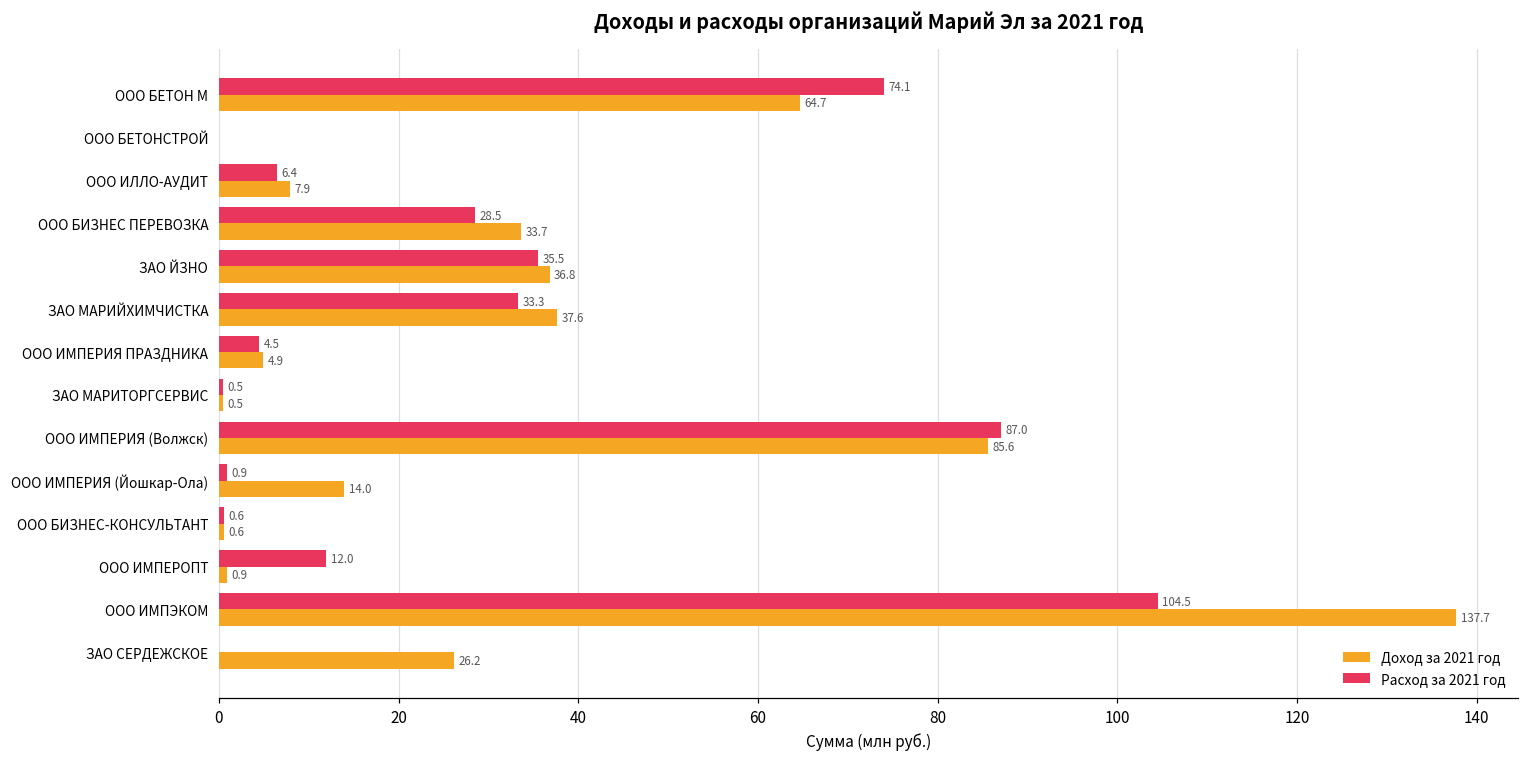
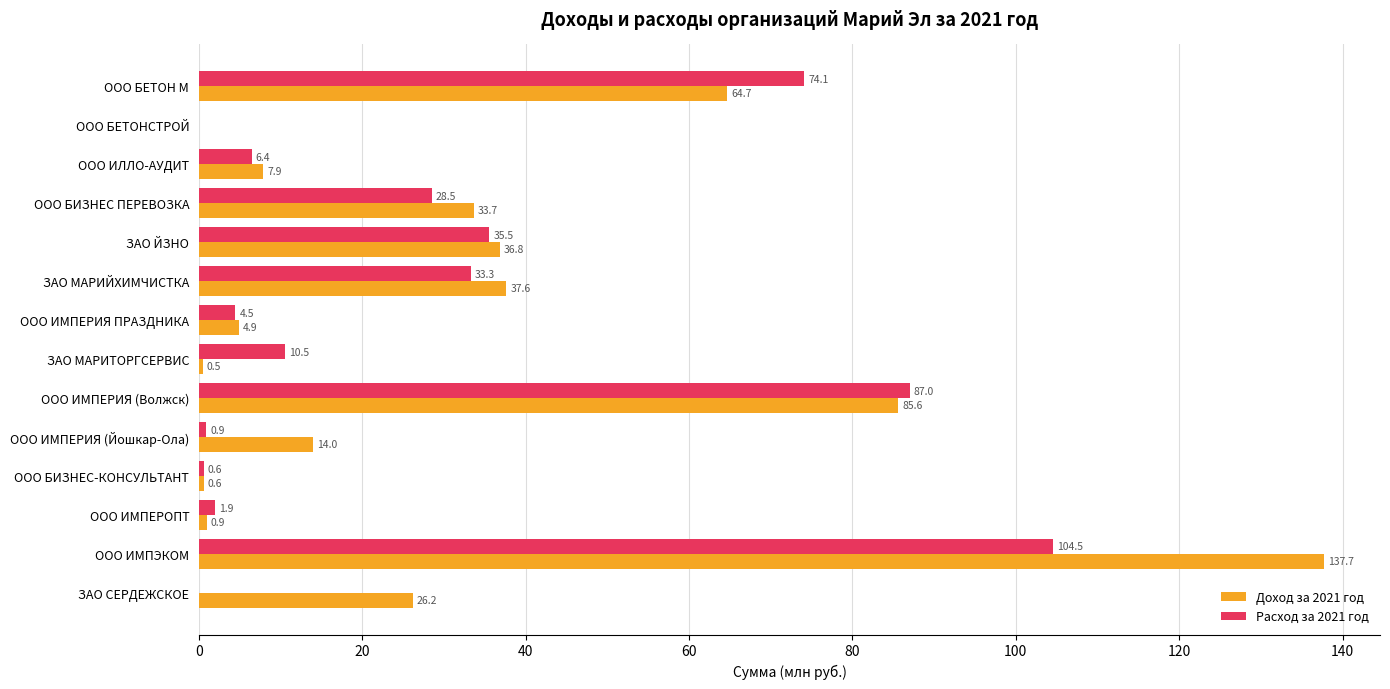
  {
    "Доход за 2021 год": {
      "ООО БЕТОН М": 64.7,
      "ООО ИЛЛО-АУДИТ": 7.9,
      "ООО БИЗНЕС ПЕРЕВОЗКА": 33.7,
      "ЗАО ЙЗНО": 36.8,
      "ЗАО МАРИЙХИМЧИСТКА": 37.6,
      "ООО ИМПЕРИЯ ПРАЗДНИКА": 4.9,
      "ЗАО МАРИТОРГСЕРВИС": 0.5,
      "ООО ИМПЕРИЯ (Волжск)": 85.6,
      "ООО ИМПЕРИЯ (Йошкар-Ола)": 14.0,
      "ООО БИЗНЕС-КОНСУЛЬТАНТ": 0.6,
      "ООО ИМПЕРОПТ": 0.9,
      "ООО ИМПЭКОМ": 137.7,
      "ЗАО СЕРДЕЖСКОЕ": 26.2
    },
    "Расход за 2021 год": {
      "ООО БЕТОН М": 74.1,
      "ООО ИЛЛО-АУДИТ": 6.4,
      "ООО БИЗНЕС ПЕРЕВОЗКА": 28.5,
      "ЗАО ЙЗНО": 35.5,
      "ЗАО МАРИЙХИМЧИСТКА": 33.3,
      "ООО ИМПЕРИЯ ПРАЗДНИКА": 4.5,
-     "ЗАО МАРИТОРГСЕРВИС": 0.5,
+     "ЗАО МАРИТОРГСЕРВИС": 10.5,
      "ООО ИМПЕРИЯ (Волжск)": 87.0,
      "ООО ИМПЕРИЯ (Йошкар-Ола)": 0.9,
      "ООО БИЗНЕС-КОНСУЛЬТАНТ": 0.6,
-     "ООО ИМПЕРОПТ": 12.0,
+     "ООО ИМПЕРОПТ": 1.9,
      "ООО ИМПЭКОМ": 104.5
    }
  }
